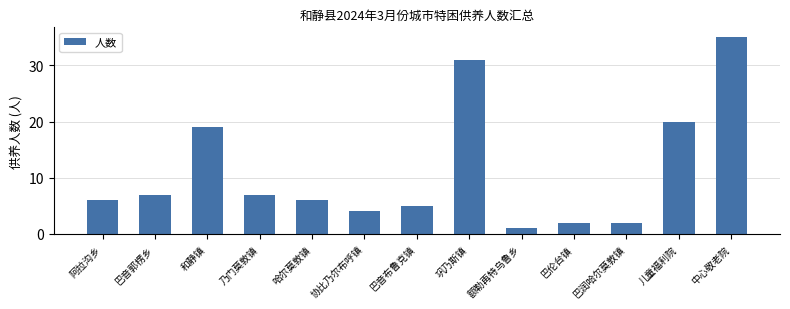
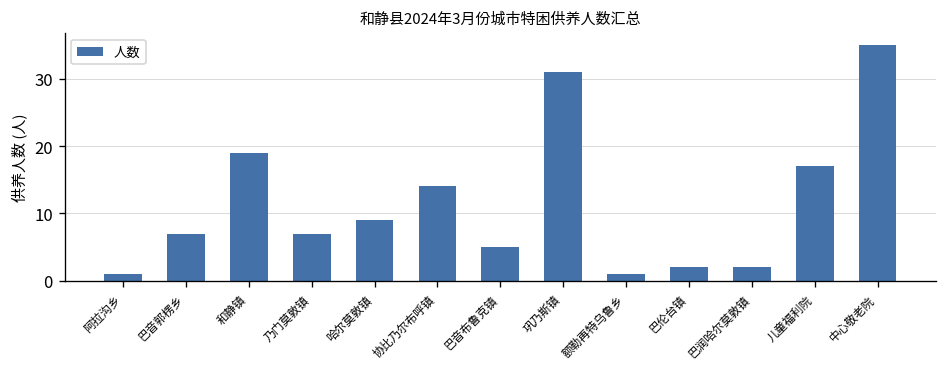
  {
-   "阿拉沟乡": 6,
+   "阿拉沟乡": 1,
    "巴音郭楞乡": 7,
    "和静镇": 19,
    "乃门莫敦镇": 7,
-   "哈尔莫敦镇": 6,
-   "协比乃尔布呼镇": 4,
+   "哈尔莫敦镇": 9,
+   "协比乃尔布呼镇": 14,
    "巴音布鲁克镇": 5,
    "巩乃斯镇": 31,
    "额勒再特乌鲁乡": 1,
    "巴伦台镇": 2,
    "巴润哈尔莫敦镇": 2,
-   "儿童福利院": 20,
+   "儿童福利院": 17,
    "中心敬老院": 35
  }
